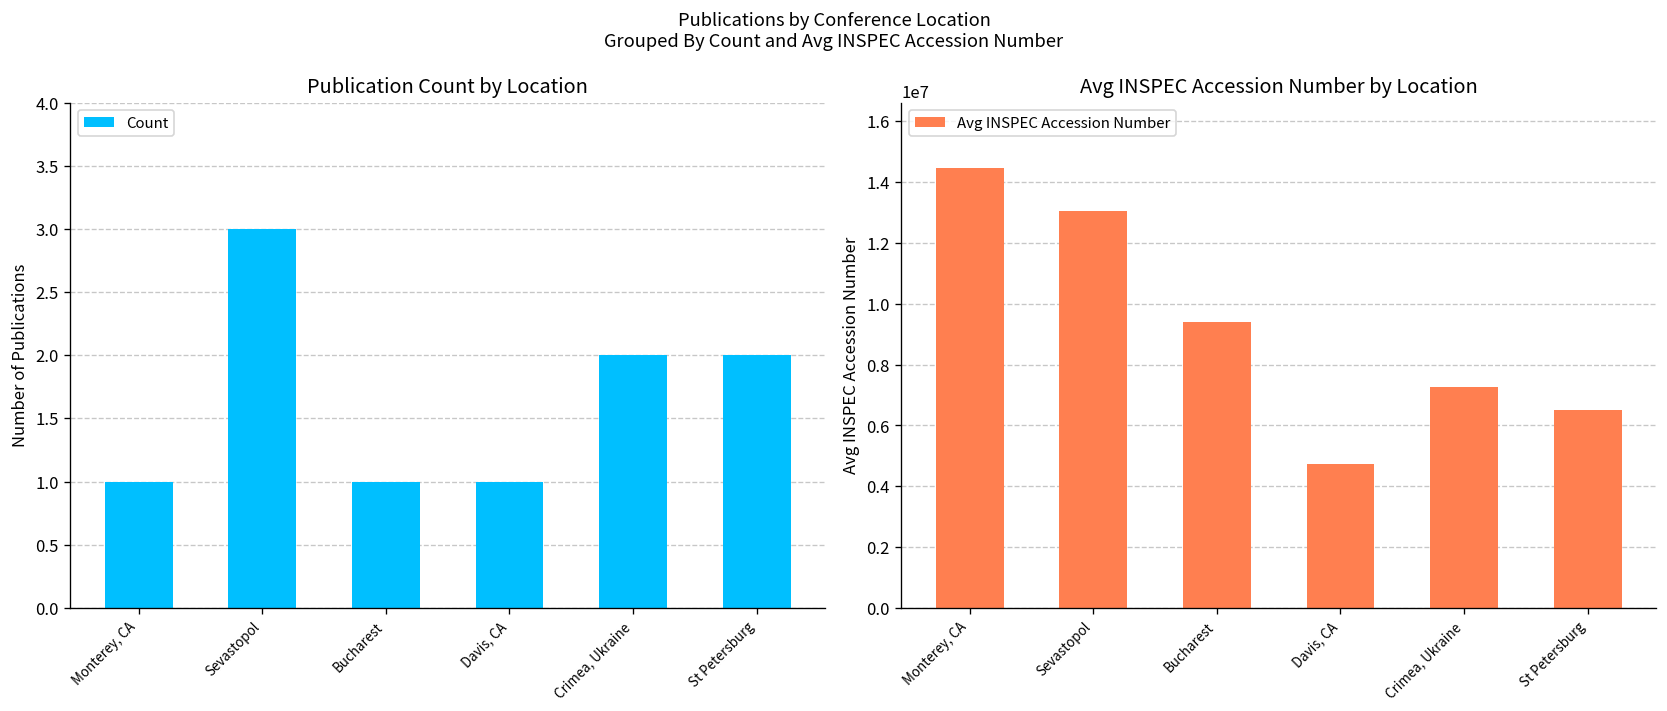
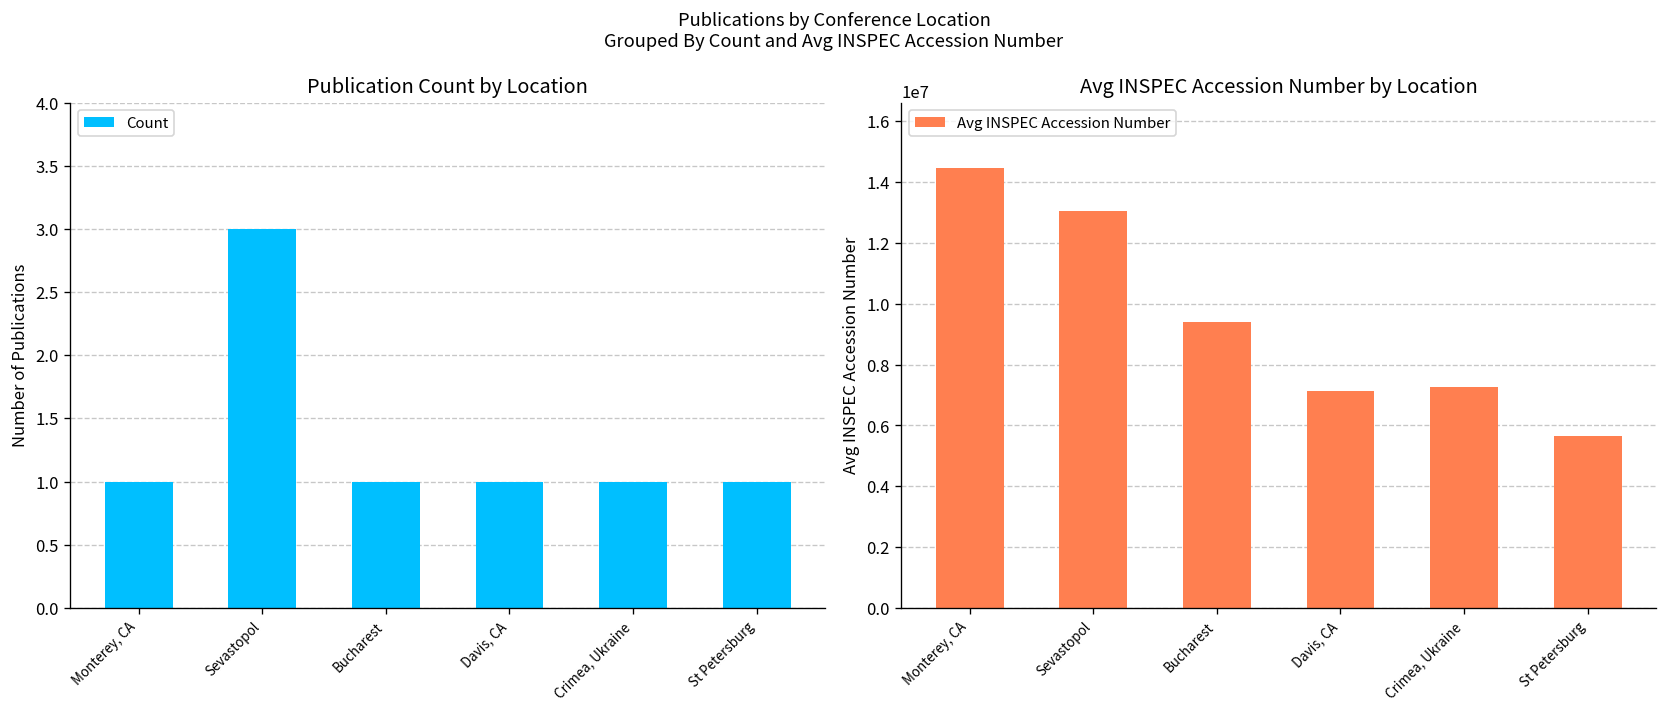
  {
    "Publication Count by Location": {
      "Monterey, CA": 1,
      "Sevastopol": 3,
      "Bucharest": 1,
      "Davis, CA": 1,
-     "Crimea, Ukraine": 2,
-     "St Petersburg": 2
+     "Crimea, Ukraine": 1,
+     "St Petersburg": 1
    },
    "Avg INSPEC Accession Number by Location": {
      "Monterey, CA": 14500000,
      "Sevastopol": 13100000,
      "Bucharest": 9400000,
-     "Davis, CA": 4700000,
+     "Davis, CA": 7100000,
      "Crimea, Ukraine": 7300000,
-     "St Petersburg": 6500000
+     "St Petersburg": 5700000
    }
  }
